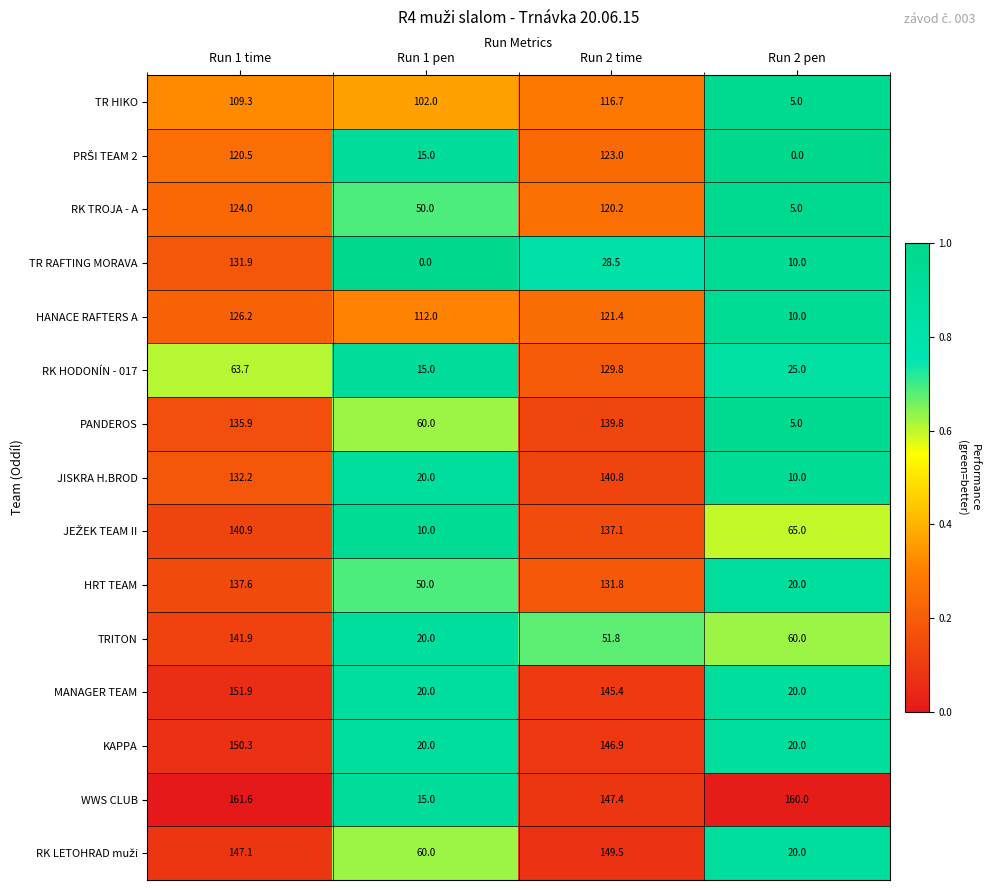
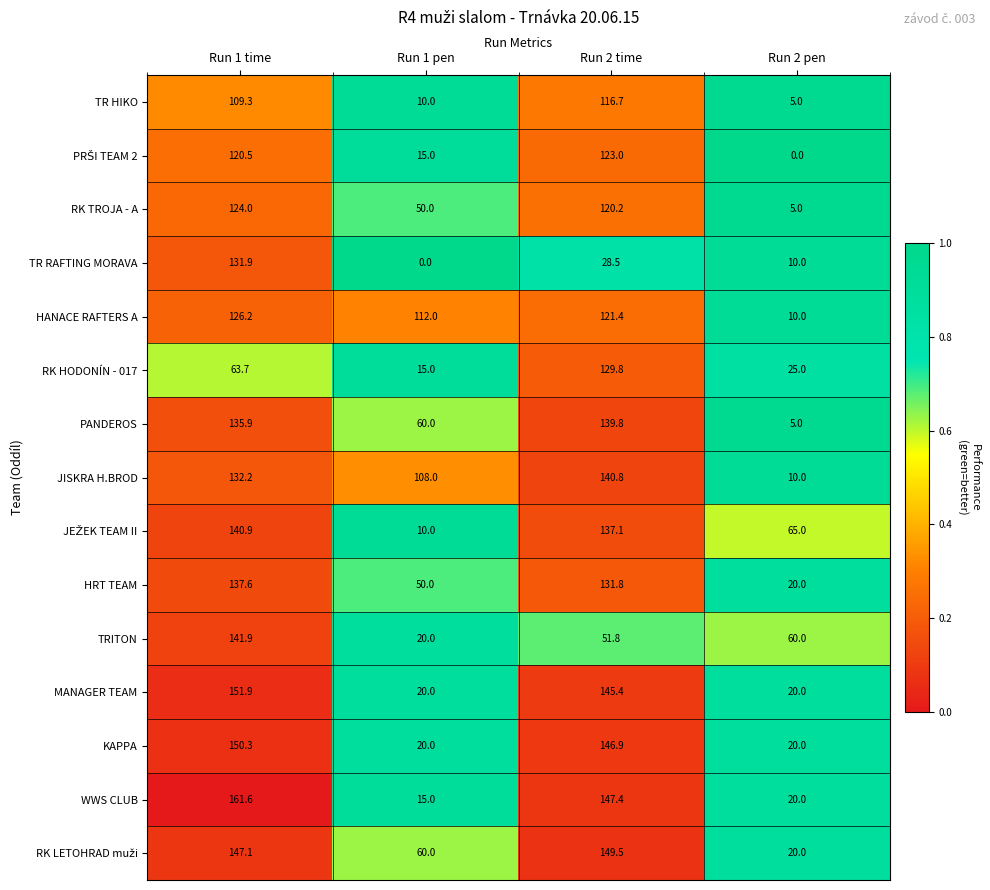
  {
    "TR HIKO": {
      "Run 1 time": 109.3,
-     "Run 1 pen": 102.0,
+     "Run 1 pen": 10.0,
      "Run 2 time": 116.7,
      "Run 2 pen": 5.0
    },
    "PRŠI TEAM 2": {
      "Run 1 time": 120.5,
      "Run 1 pen": 15.0,
      "Run 2 time": 123.0,
      "Run 2 pen": 0.0
    },
    "RK TROJA - A": {
      "Run 1 time": 124.0,
      "Run 1 pen": 50.0,
      "Run 2 time": 120.2,
      "Run 2 pen": 5.0
    },
    "TR RAFTING MORAVA": {
      "Run 1 time": 131.9,
      "Run 1 pen": 0.0,
      "Run 2 time": 28.5,
      "Run 2 pen": 10.0
    },
    "HANACE RAFTERS A": {
      "Run 1 time": 126.2,
      "Run 1 pen": 112.0,
      "Run 2 time": 121.4,
      "Run 2 pen": 10.0
    },
    "RK HODONÍN - 017": {
      "Run 1 time": 63.7,
      "Run 1 pen": 15.0,
      "Run 2 time": 129.8,
      "Run 2 pen": 25.0
    },
    "PANDEROS": {
      "Run 1 time": 135.9,
      "Run 1 pen": 60.0,
      "Run 2 time": 139.8,
      "Run 2 pen": 5.0
    },
    "JISKRA H.BROD": {
      "Run 1 time": 132.2,
-     "Run 1 pen": 20.0,
+     "Run 1 pen": 108.0,
      "Run 2 time": 140.8,
      "Run 2 pen": 10.0
    },
    "JEŽEK TEAM II": {
      "Run 1 time": 140.9,
      "Run 1 pen": 10.0,
      "Run 2 time": 137.1,
      "Run 2 pen": 65.0
    },
    "HRT TEAM": {
      "Run 1 time": 137.6,
      "Run 1 pen": 50.0,
      "Run 2 time": 131.8,
      "Run 2 pen": 20.0
    },
    "TRITON": {
      "Run 1 time": 141.9,
      "Run 1 pen": 20.0,
      "Run 2 time": 51.8,
      "Run 2 pen": 60.0
    },
    "MANAGER TEAM": {
      "Run 1 time": 151.9,
      "Run 1 pen": 20.0,
      "Run 2 time": 145.4,
      "Run 2 pen": 20.0
    },
    "KAPPA": {
      "Run 1 time": 150.3,
      "Run 1 pen": 20.0,
      "Run 2 time": 146.9,
      "Run 2 pen": 20.0
    },
    "WWS CLUB": {
      "Run 1 time": 161.6,
      "Run 1 pen": 15.0,
      "Run 2 time": 147.4,
-     "Run 2 pen": 160.0
+     "Run 2 pen": 20.0
    },
    "RK LETOHRAD muži": {
      "Run 1 time": 147.1,
      "Run 1 pen": 60.0,
      "Run 2 time": 149.5,
      "Run 2 pen": 20.0
    }
  }
